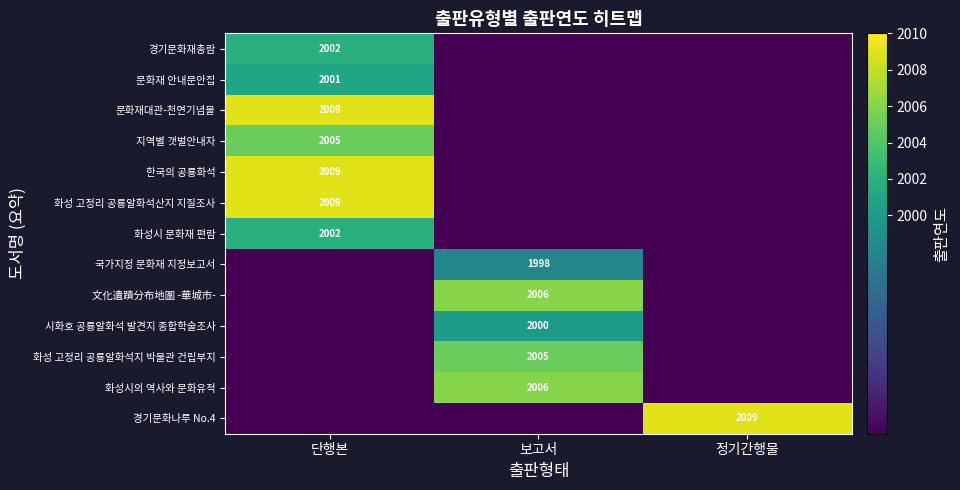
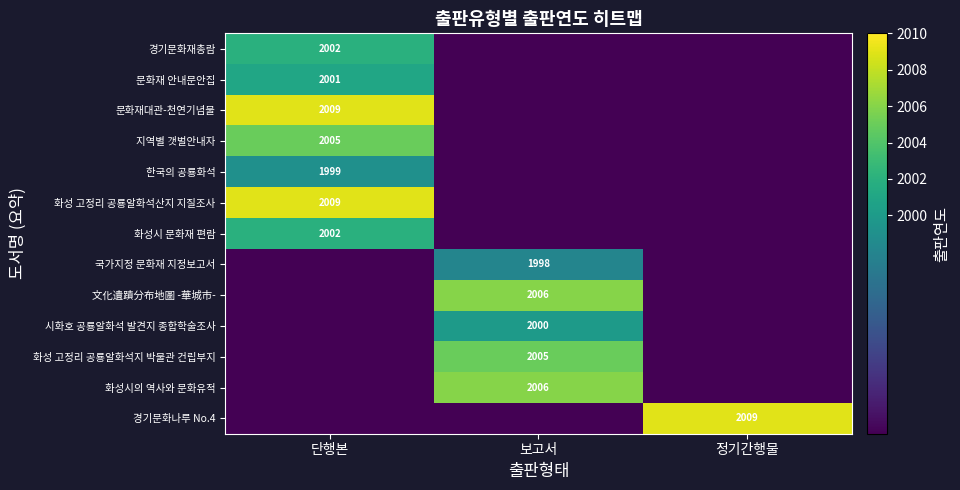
  {
    "경기문화재총람": {
      "단행본": 2002
    },
    "문화재 안내문안집": {
      "단행본": 2001
    },
    "문화재대관-천연기념물": {
      "단행본": 2009
    },
    "지역별 갯벌안내자": {
      "단행본": 2005
    },
    "한국의 공룡화석": {
-     "단행본": 2009
+     "단행본": 1999
    },
    "화성 고정리 공룡알화석산지 지질조사": {
      "단행본": 2009
    },
    "화성시 문화재 편람": {
      "단행본": 2002
    },
    "국가지정 문화재 지정보고서": {
      "보고서": 1998
    },
    "文化遺蹟分布地圖 -華城市-": {
      "보고서": 2006
    },
    "시화호 공룡알화석 발견지 종합학술조사": {
      "보고서": 2000
    },
    "화성 고정리 공룡알화석지 박물관 건립부지": {
      "보고서": 2005
    },
    "화성시의 역사와 문화유적": {
      "보고서": 2006
    },
    "경기문화나루 No.4": {
      "정기간행물": 2009
    }
  }
